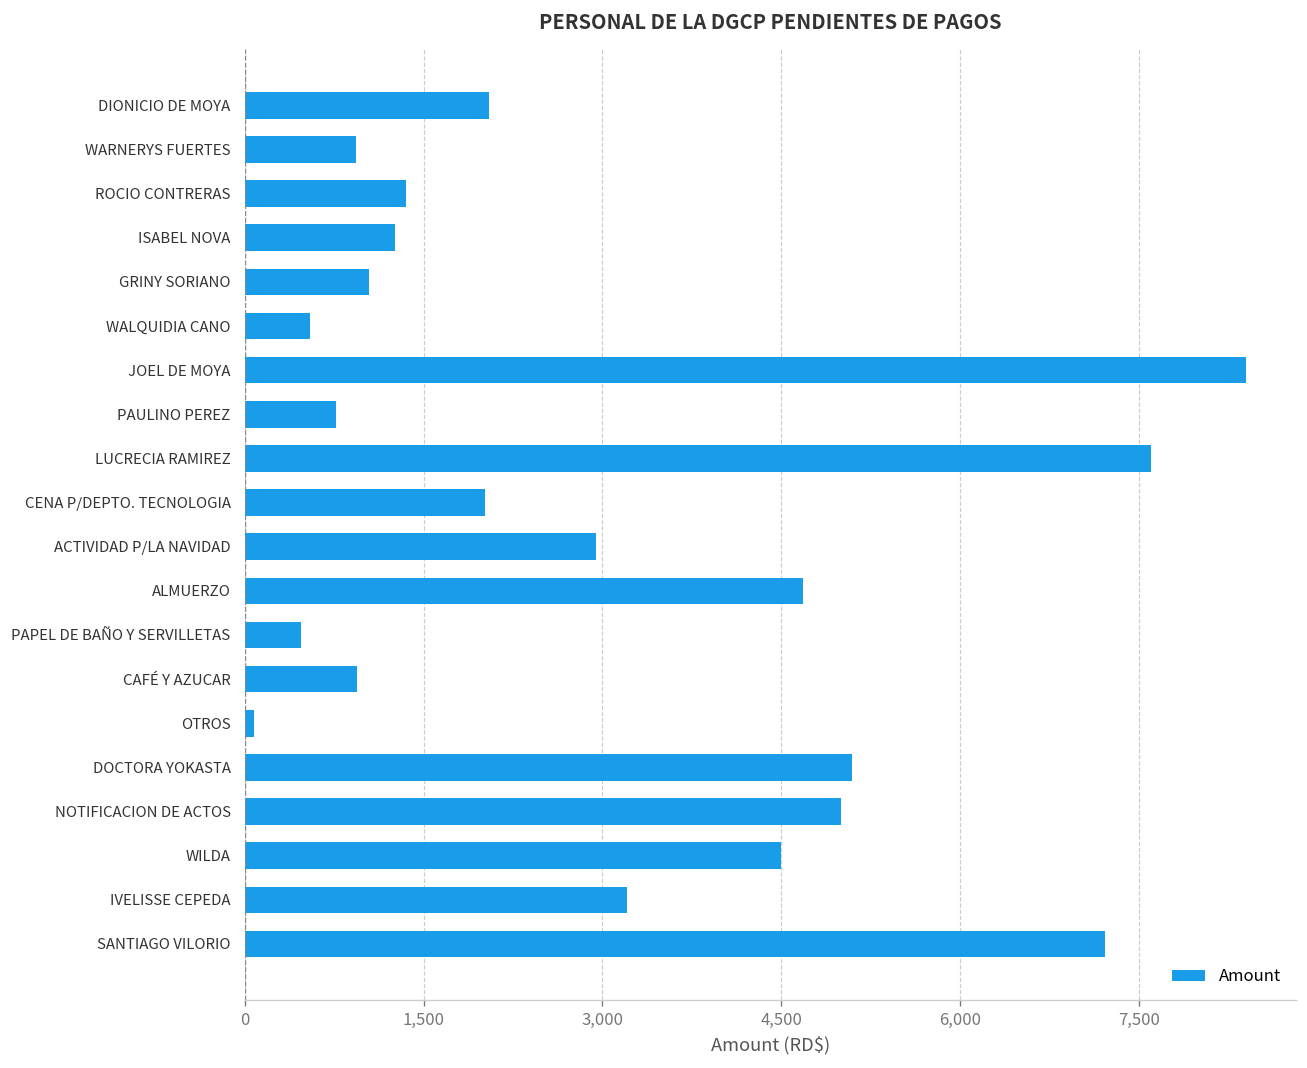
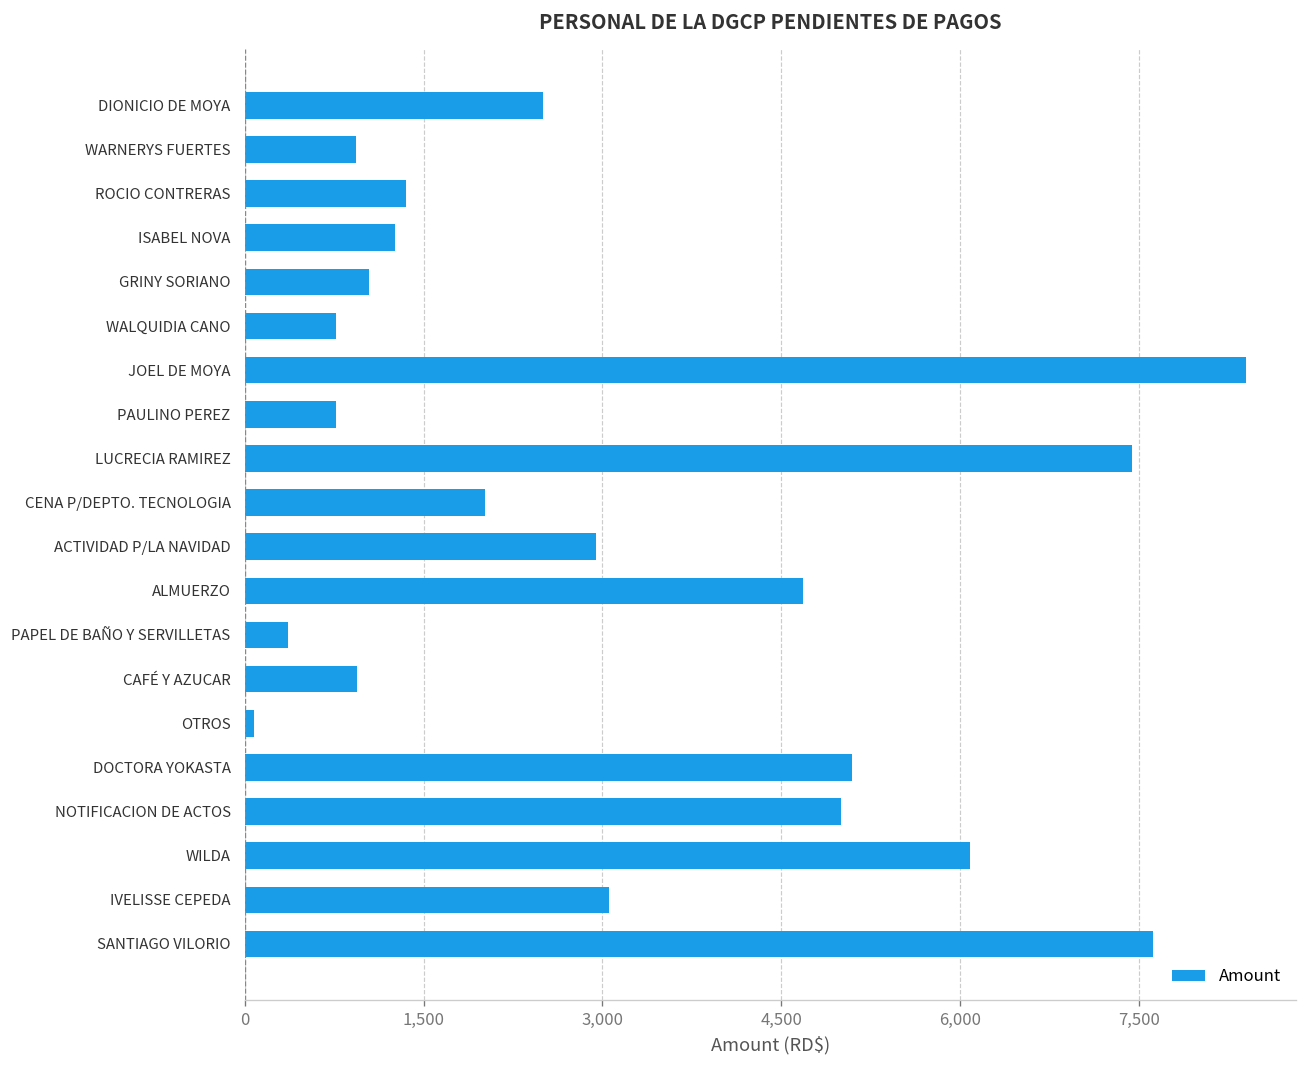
  {
-   "DIONICIO DE MOYA": "2,100",
+   "DIONICIO DE MOYA": "2,500",
    "WARNERYS FUERTES": "900",
    "ROCIO CONTRERAS": "1,400",
    "ISABEL NOVA": "1,300",
    "GRINY SORIANO": "1,000",
-   "WALQUIDIA CANO": "500",
+   "WALQUIDIA CANO": "800",
    "JOEL DE MOYA": "8,400",
    "PAULINO PEREZ": "800",
-   "LUCRECIA RAMIREZ": "7,600",
+   "LUCRECIA RAMIREZ": "7,400",
    "CENA P/DEPTO. TECNOLOGIA": "2,000",
    "ACTIVIDAD P/LA NAVIDAD": "2,900",
    "ALMUERZO": "4,700",
-   "PAPEL DE BAÑO Y SERVILLETAS": "500",
+   "PAPEL DE BAÑO Y SERVILLETAS": "400",
    "CAFÉ Y AZUCAR": "900",
    "OTROS": "100",
    "DOCTORA YOKASTA": "5,100",
    "NOTIFICACION DE ACTOS": "5,000",
-   "WILDA": "4,500",
-   "IVELISSE CEPEDA": "3,200",
-   "SANTIAGO VILORIO": "7,200"
+   "WILDA": "6,100",
+   "IVELISSE CEPEDA": "3,100",
+   "SANTIAGO VILORIO": "7,600"
  }
